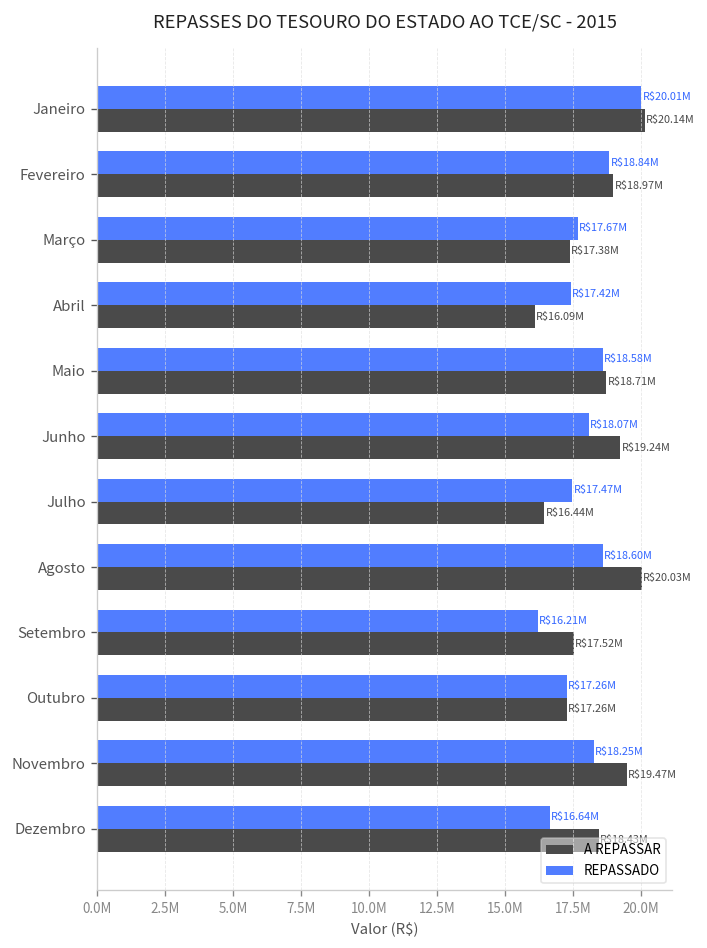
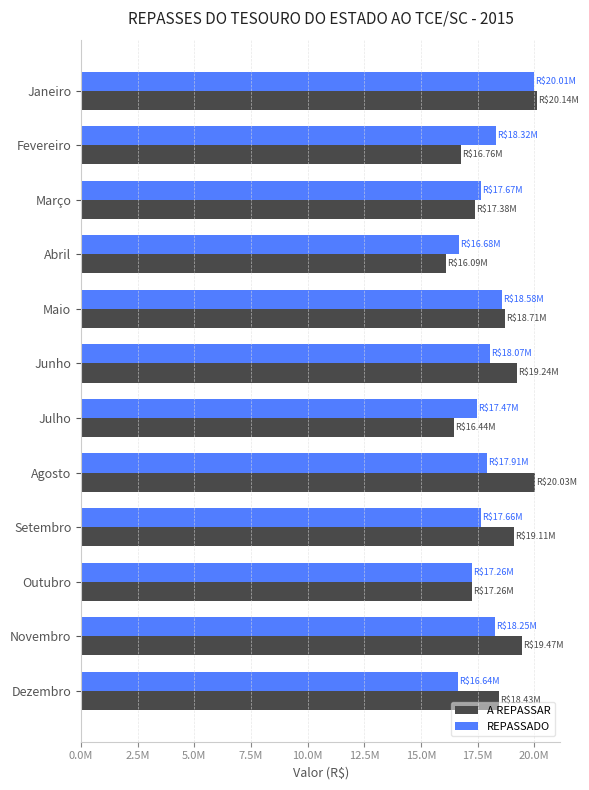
  {
    "A REPASSAR": {
      "Janeiro": "$20.14M",
-     "Fevereiro": "$18.97M",
+     "Fevereiro": "$16.76M",
      "Março": "$17.38M",
      "Abril": "$16.09M",
      "Maio": "$18.71M",
      "Junho": "$19.24M",
      "Julho": "$16.44M",
      "Agosto": "$20.03M",
-     "Setembro": "$17.52M",
+     "Setembro": "$19.11M",
      "Outubro": "$17.26M",
      "Novembro": "$19.47M"
    },
    "REPASSADO": {
      "Janeiro": "$20.01M",
-     "Fevereiro": "$18.84M",
+     "Fevereiro": "$18.32M",
      "Março": "$17.67M",
-     "Abril": "$17.42M",
+     "Abril": "$16.68M",
      "Maio": "$18.58M",
      "Junho": "$18.07M",
      "Julho": "$17.47M",
-     "Agosto": "$18.60M",
-     "Setembro": "$16.21M",
+     "Agosto": "$17.91M",
+     "Setembro": "$17.66M",
      "Outubro": "$17.26M",
      "Novembro": "$18.25M",
      "Dezembro": "$16.64M"
    }
  }
